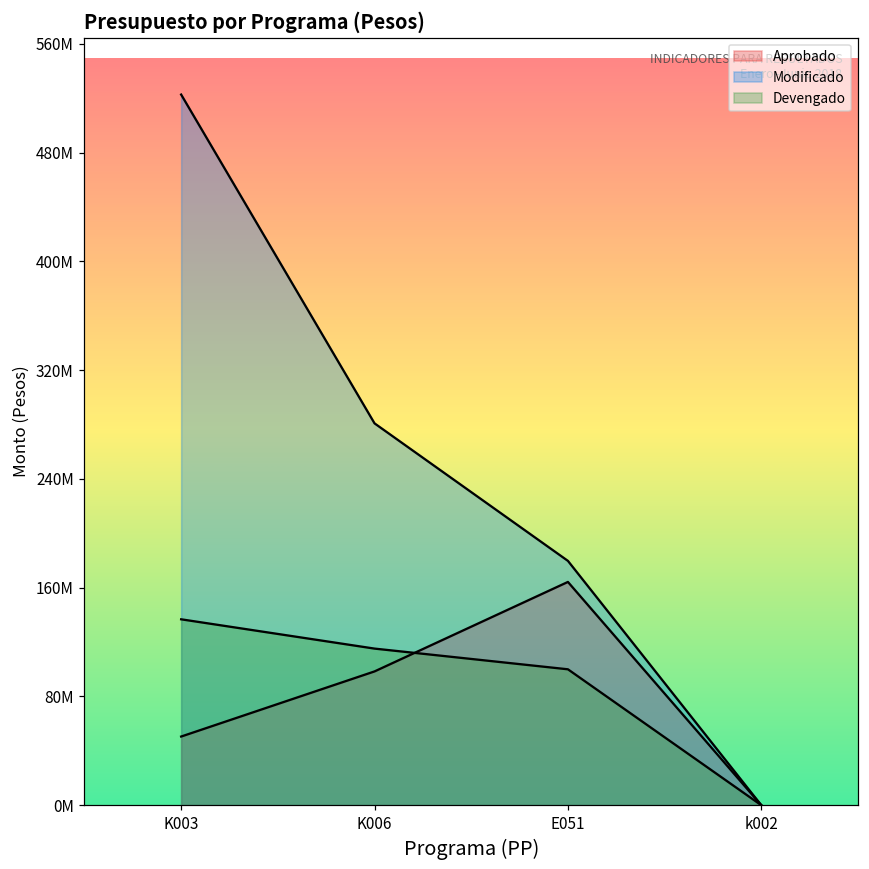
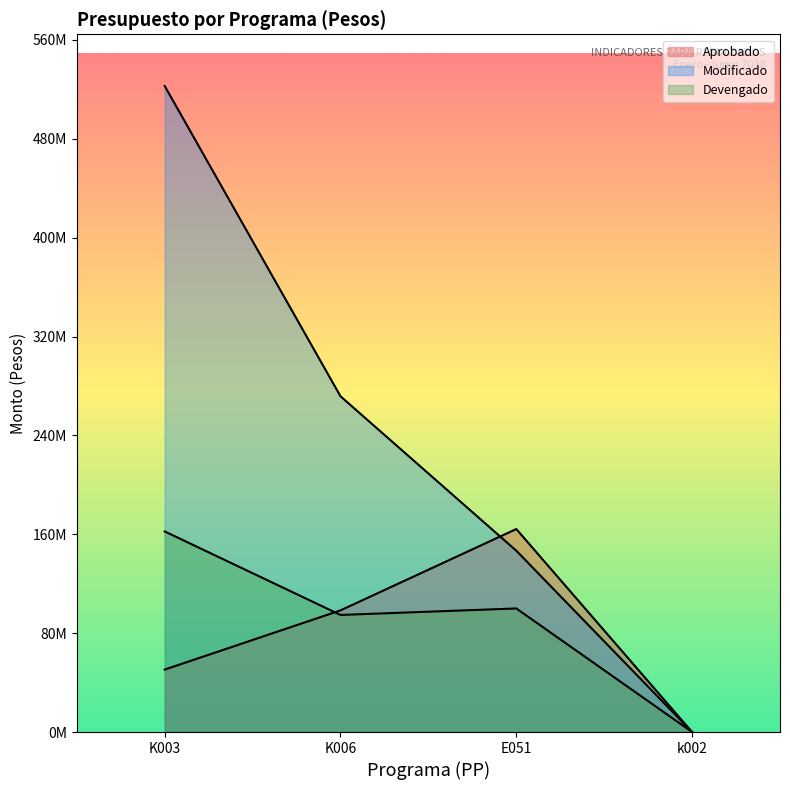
  {
    "Aprobado": {
      "K003": 51000000,
      "K006": 98000000,
      "E051": 164000000
    },
    "Modificado": {
      "K003": 523000000,
-     "K006": 281000000,
-     "E051": 180000000
+     "K006": 272000000,
+     "E051": 147000000
    },
    "Devengado": {
-     "K003": 137000000,
-     "K006": 115000000,
+     "K003": 162000000,
+     "K006": 95000000,
      "E051": 100000000
    }
  }
